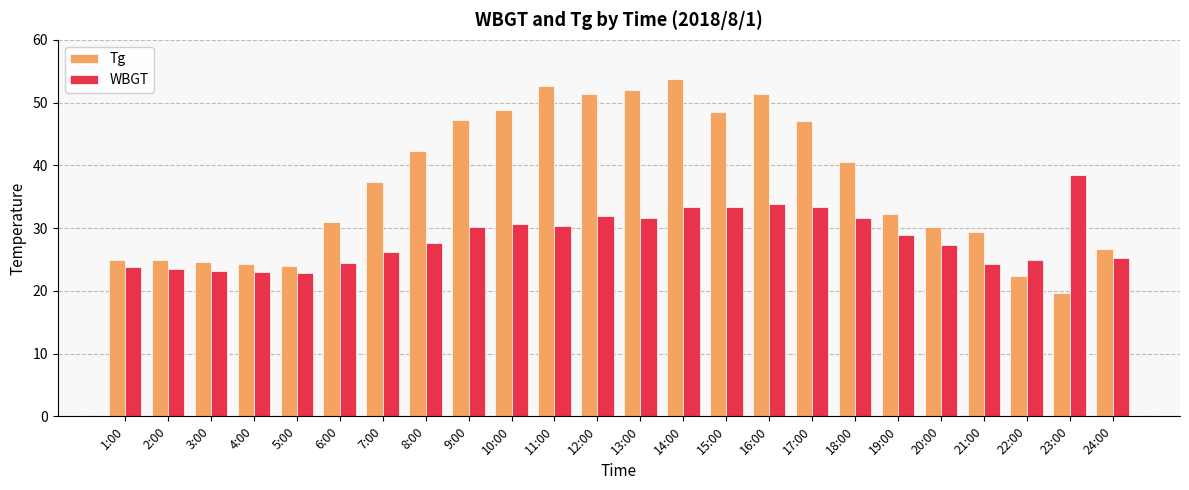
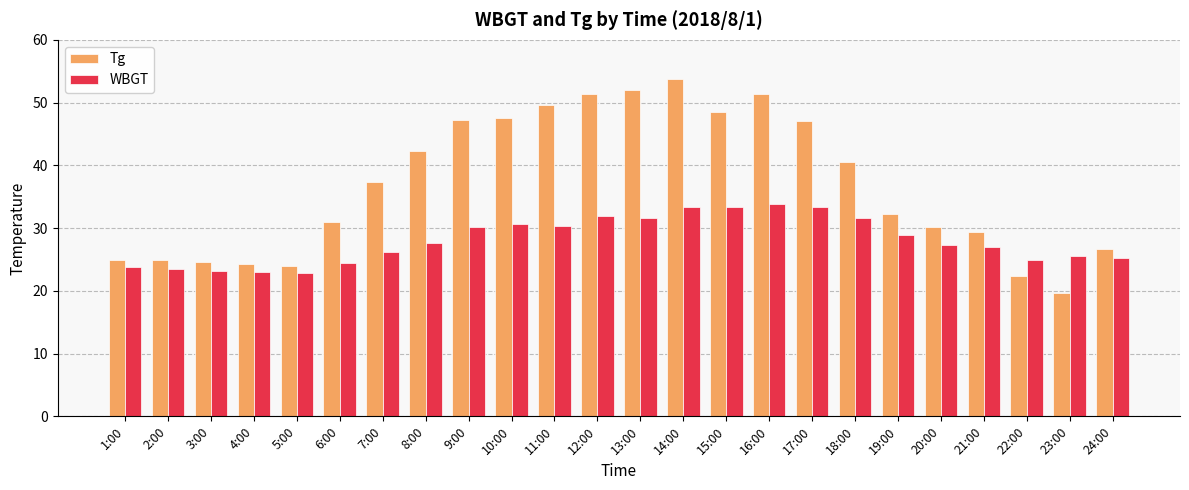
  {
    "Tg": {
      "1:00": 25,
      "2:00": 25,
      "3:00": 25,
      "4:00": 24,
      "5:00": 24,
      "6:00": 31,
      "7:00": 37,
      "8:00": 42,
      "9:00": 47,
-     "10:00": 49,
-     "11:00": 53,
+     "10:00": 48,
+     "11:00": 50,
      "12:00": 51,
      "13:00": 52,
      "14:00": 54,
      "15:00": 49,
      "16:00": 51,
      "17:00": 47,
      "18:00": 41,
      "19:00": 32,
      "20:00": 30,
      "21:00": 29,
      "22:00": 22,
      "23:00": 20,
      "24:00": 27
    },
    "WBGT": {
      "1:00": 24,
      "2:00": 24,
      "3:00": 23,
      "4:00": 23,
      "5:00": 23,
      "6:00": 24,
      "7:00": 26,
      "8:00": 28,
      "9:00": 30,
      "10:00": 31,
      "11:00": 30,
      "12:00": 32,
      "13:00": 32,
      "14:00": 33,
      "15:00": 33,
      "16:00": 34,
      "17:00": 33,
      "18:00": 32,
      "19:00": 29,
      "20:00": 27,
-     "21:00": 24,
+     "21:00": 27,
      "22:00": 25,
-     "23:00": 38,
+     "23:00": 26,
      "24:00": 25
    }
  }
